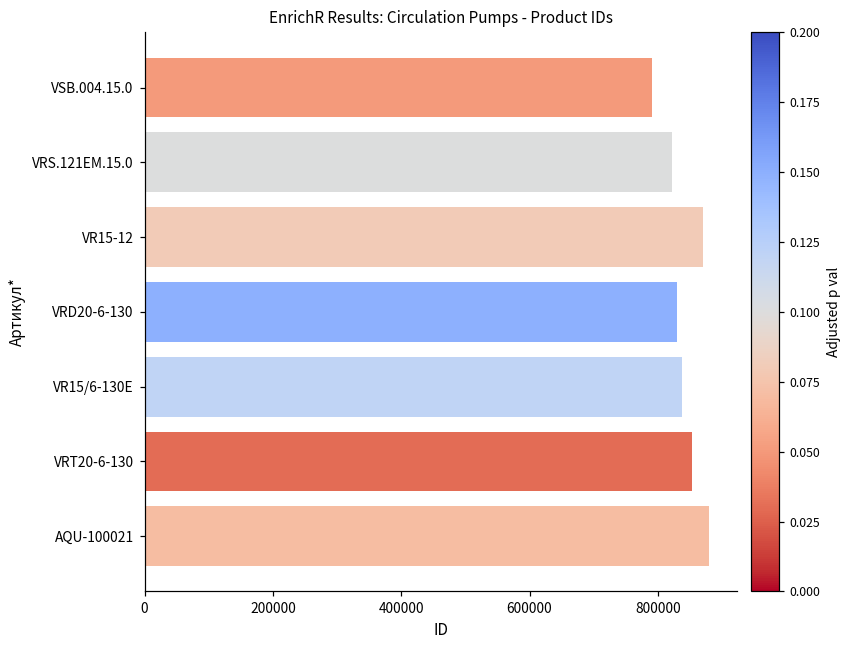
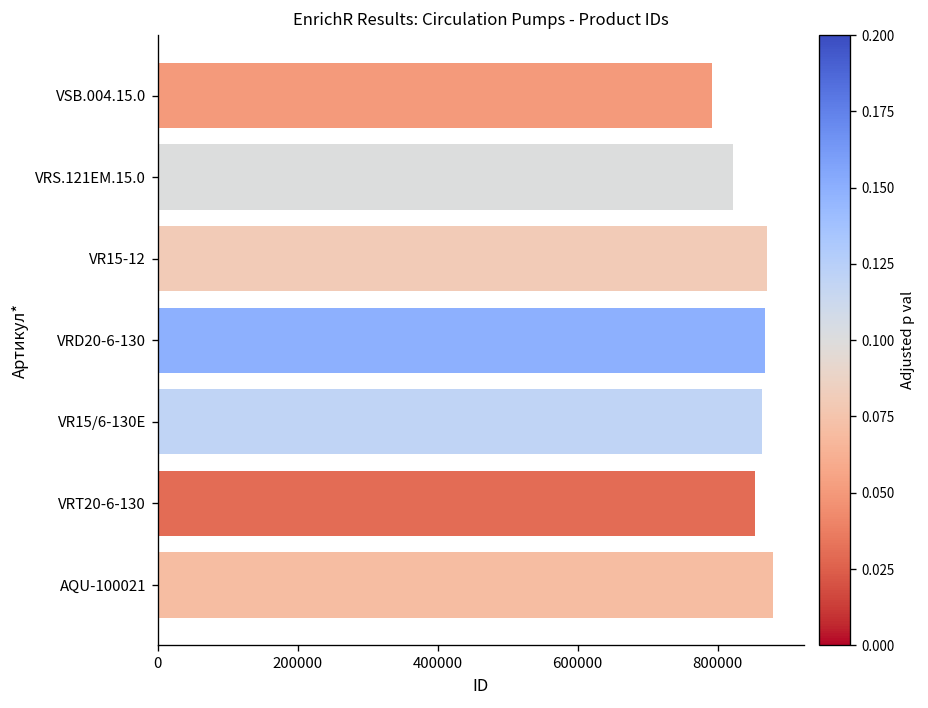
  {
    "VSB.004.15.0": 790000,
    "VRS.121EM.15.0": 820000,
    "VR15-12": 870000,
-   "VRD20-6-130": 830000,
-   "VR15/6-130E": 840000,
+   "VRD20-6-130": 870000,
+   "VR15/6-130E": 860000,
    "VRT20-6-130": 850000,
    "AQU-100021": 880000
  }
